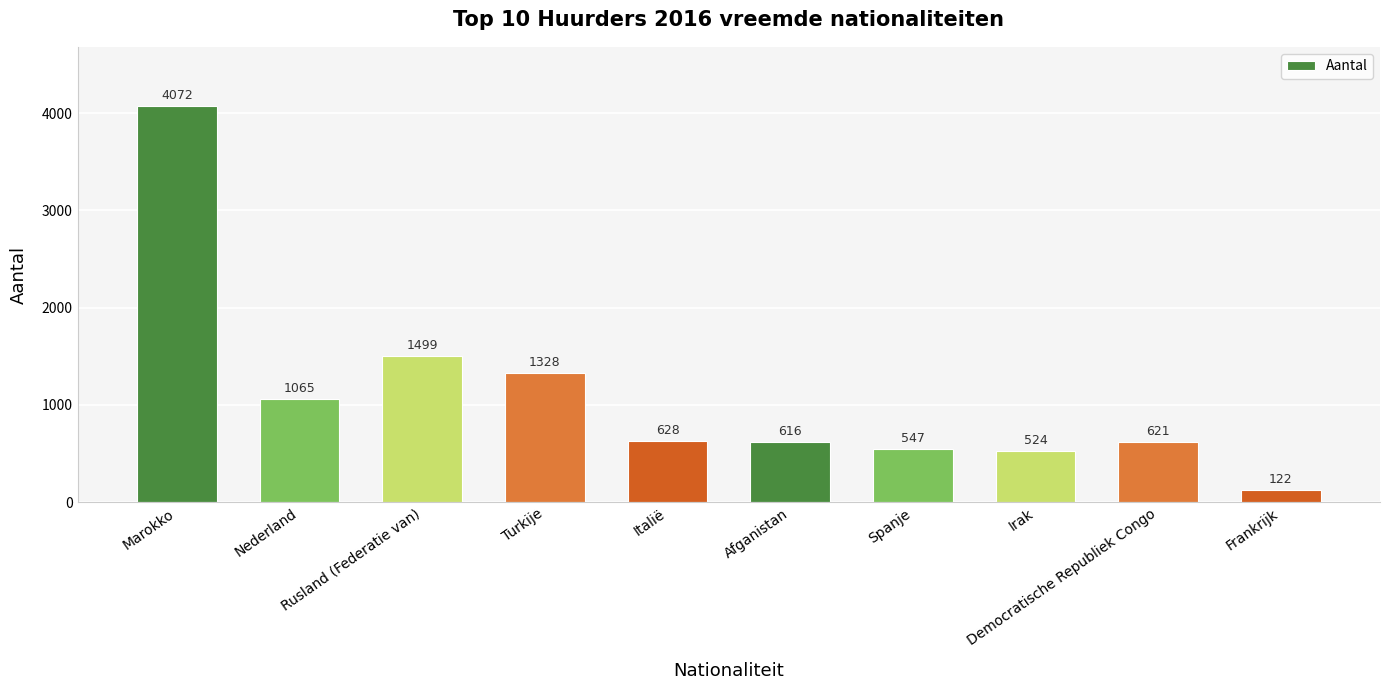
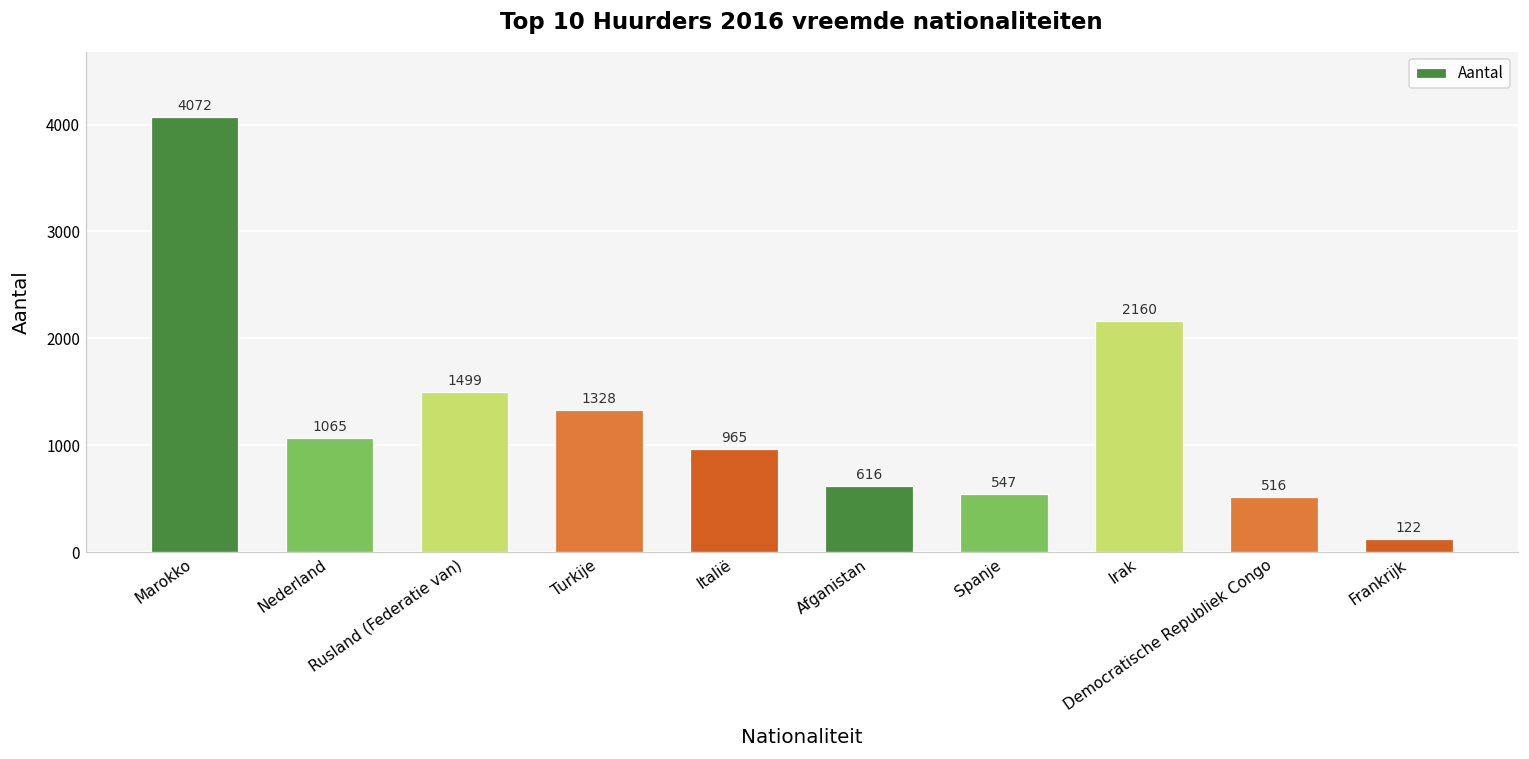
  {
    "Marokko": 4072,
    "Nederland": 1065,
    "Rusland (Federatie van)": 1499,
    "Turkije": 1328,
-   "Italië": 628,
+   "Italië": 965,
    "Afganistan": 616,
    "Spanje": 547,
-   "Irak": 524,
-   "Democratische Republiek Congo": 621,
+   "Irak": 2160,
+   "Democratische Republiek Congo": 516,
    "Frankrijk": 122
  }
